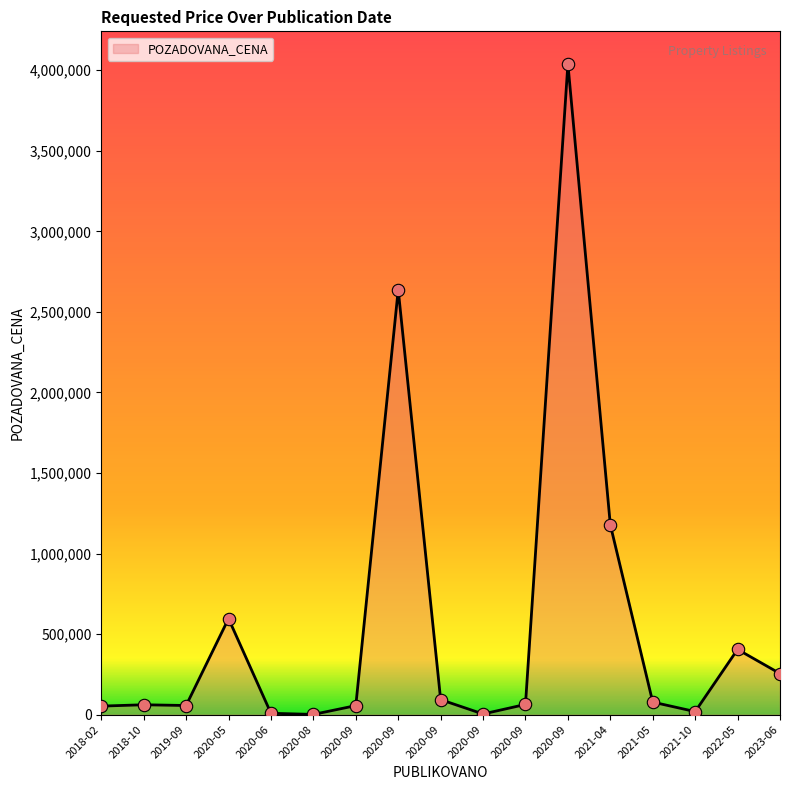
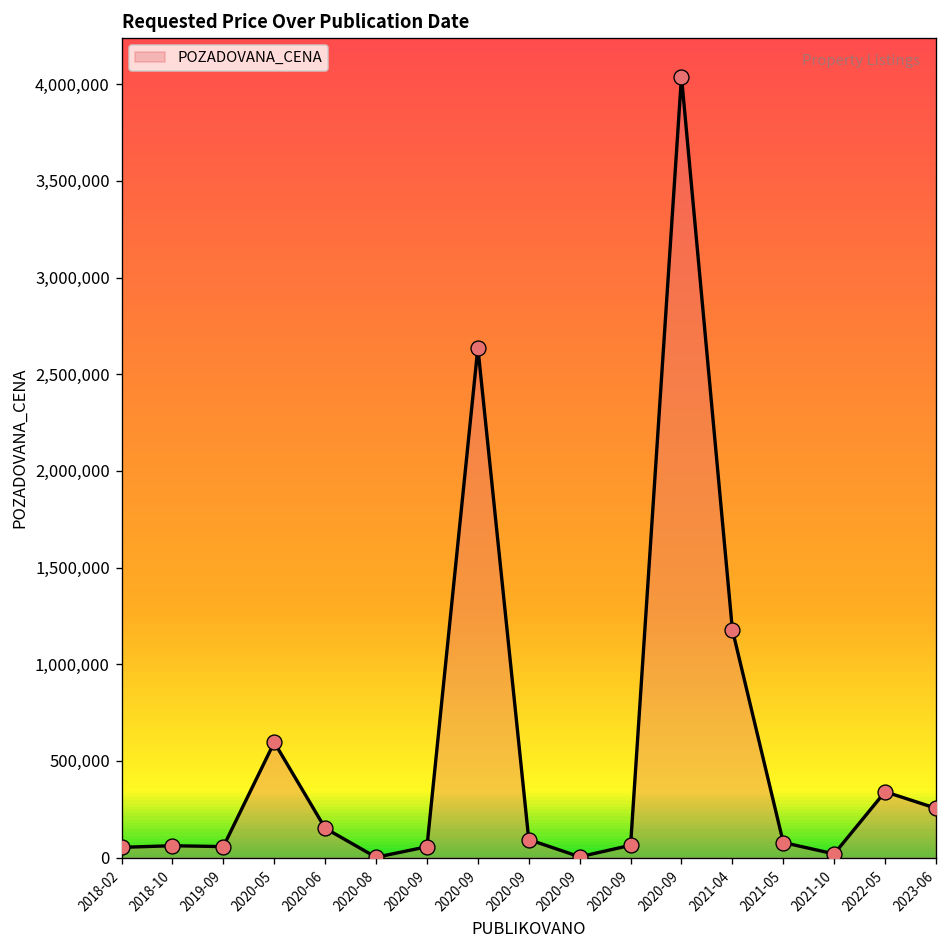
  {
    "2018-02": "50,000",
    "2018-10": "60,000",
    "2019-09": "60,000",
    "2020-05": "600,000",
-   "2020-06": "10,000",
+   "2020-06": "150,000",
    "2020-08": "0",
    "2021-04": "1,180,000",
    "2021-05": "80,000",
    "2021-10": "20,000",
-   "2022-05": "410,000",
+   "2022-05": "340,000",
    "2023-06": "260,000"
  }
